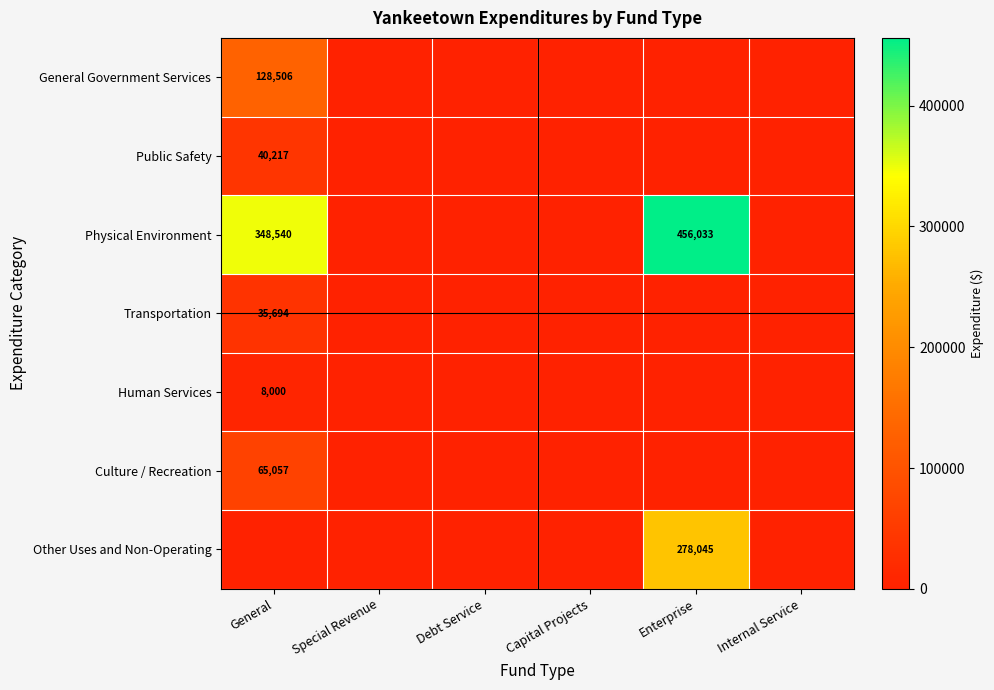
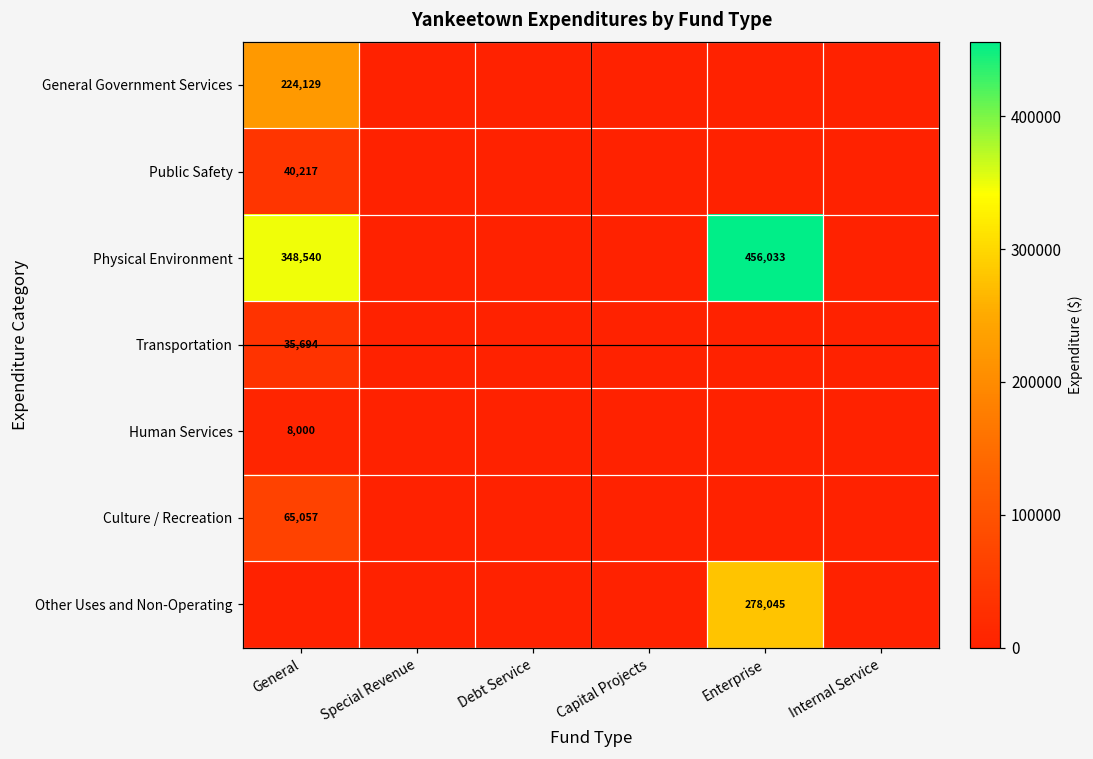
  {
    "General Government Services": {
-     "General": "128,506"
+     "General": "224,129"
    },
    "Public Safety": {
      "General": "40,217"
    },
    "Physical Environment": {
      "General": "348,540",
      "Enterprise": "456,033"
    },
    "Transportation": {
      "General": "35,694"
    },
    "Human Services": {
      "General": "8,000"
    },
    "Culture / Recreation": {
      "General": "65,057"
    },
    "Other Uses and Non-Operating": {
      "Enterprise": "278,045"
    }
  }
